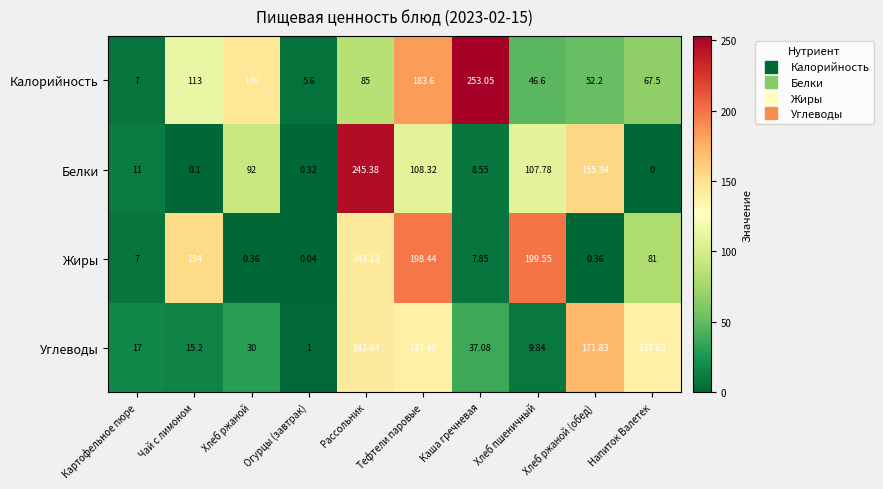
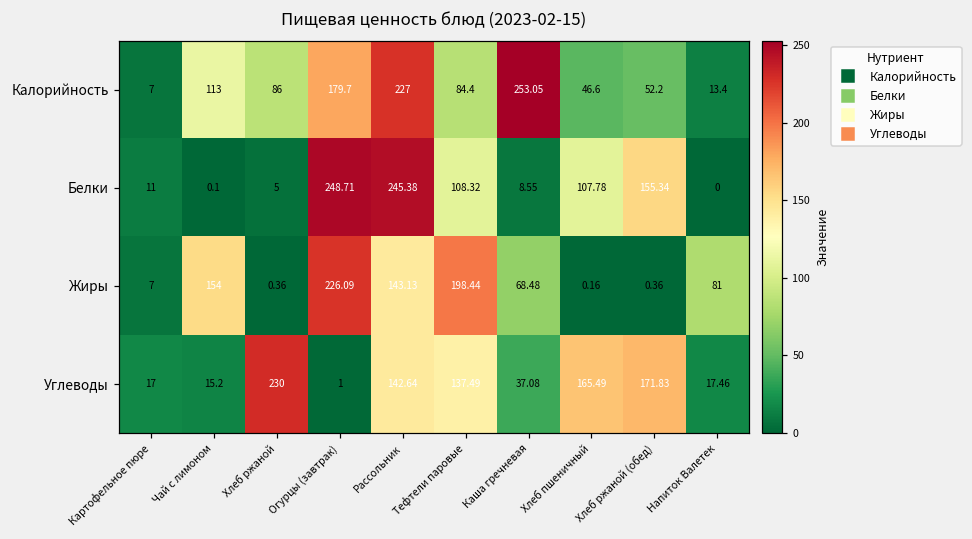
  {
    "Калорийность": {
      "Картофельное пюре": 7,
      "Чай с лимоном": 113,
-     "Хлеб ржаной": 146,
-     "Огурцы (завтрак)": 5.6,
-     "Рассольник": 85,
-     "Тефтели паровые": 183.6,
+     "Хлеб ржаной": 86,
+     "Огурцы (завтрак)": 179.7,
+     "Рассольник": 227,
+     "Тефтели паровые": 84.4,
      "Каша гречневая": 253.05,
      "Хлеб пшеничный": 46.6,
      "Хлеб ржаной (обед)": 52.2,
-     "Напиток Валетек": 67.5
+     "Напиток Валетек": 13.4
    },
    "Белки": {
      "Картофельное пюре": 11,
      "Чай с лимоном": 0.1,
-     "Хлеб ржаной": 92,
-     "Огурцы (завтрак)": 0.32,
+     "Хлеб ржаной": 5,
+     "Огурцы (завтрак)": 248.71,
      "Рассольник": 245.38,
      "Тефтели паровые": 108.32,
      "Каша гречневая": 8.55,
      "Хлеб пшеничный": 107.78,
      "Хлеб ржаной (обед)": 155.34,
      "Напиток Валетек": 0
    },
    "Жиры": {
      "Картофельное пюре": 7,
      "Чай с лимоном": 154,
      "Хлеб ржаной": 0.36,
-     "Огурцы (завтрак)": 0.04,
+     "Огурцы (завтрак)": 226.09,
      "Рассольник": 143.13,
      "Тефтели паровые": 198.44,
-     "Каша гречневая": 7.85,
-     "Хлеб пшеничный": 199.55,
+     "Каша гречневая": 68.48,
+     "Хлеб пшеничный": 0.16,
      "Хлеб ржаной (обед)": 0.36,
      "Напиток Валетек": 81
    },
    "Углеводы": {
      "Картофельное пюре": 17,
      "Чай с лимоном": 15.2,
-     "Хлеб ржаной": 30,
+     "Хлеб ржаной": 230,
      "Огурцы (завтрак)": 1,
      "Рассольник": 142.64,
      "Тефтели паровые": 137.49,
      "Каша гречневая": 37.08,
-     "Хлеб пшеничный": 9.84,
+     "Хлеб пшеничный": 165.49,
      "Хлеб ржаной (обед)": 171.83,
-     "Напиток Валетек": 137.63
+     "Напиток Валетек": 17.46
    }
  }
